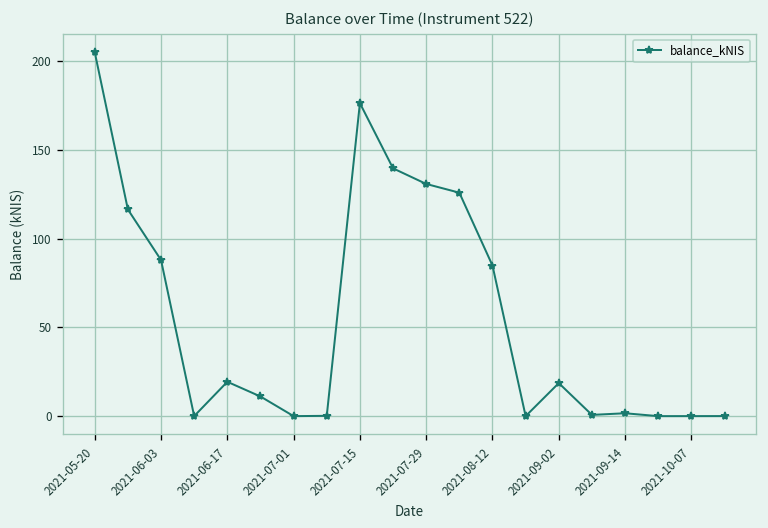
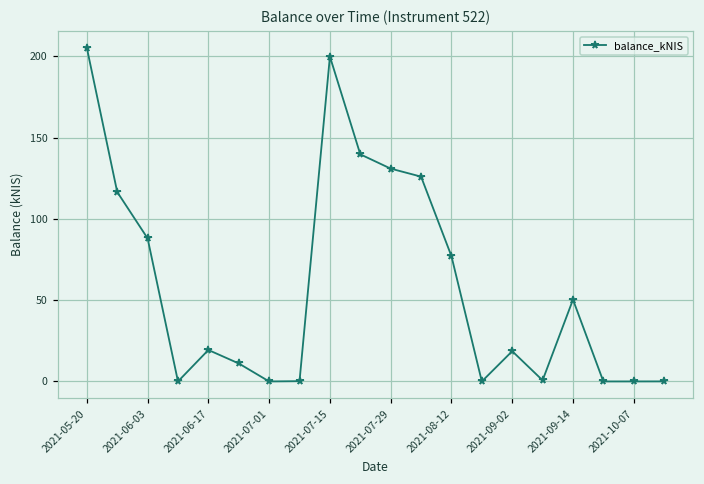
  {
    "2021-05-20": 205,
    "2021-06-03": 88,
    "2021-06-17": 19,
    "2021-07-01": 0,
-   "2021-07-15": 177,
+   "2021-07-15": 200,
    "2021-07-29": 131,
-   "2021-08-12": 85,
+   "2021-08-12": 77,
    "2021-09-02": 19,
-   "2021-09-14": 2,
+   "2021-09-14": 50,
    "2021-10-07": 0
  }
